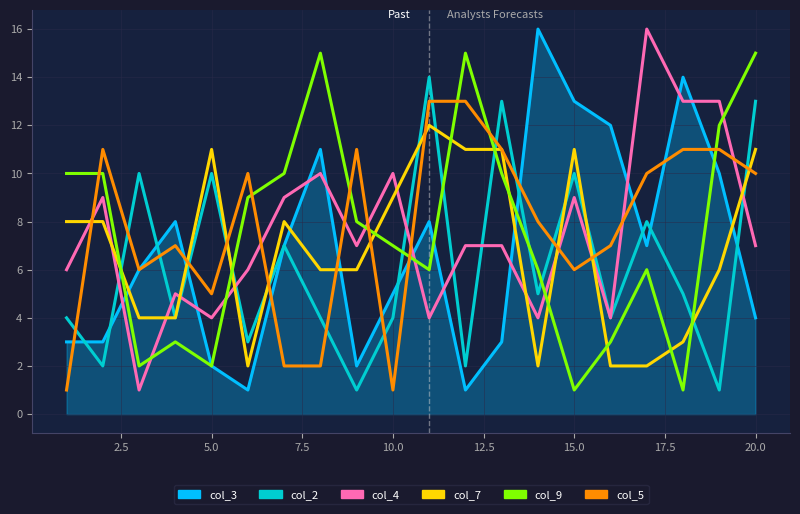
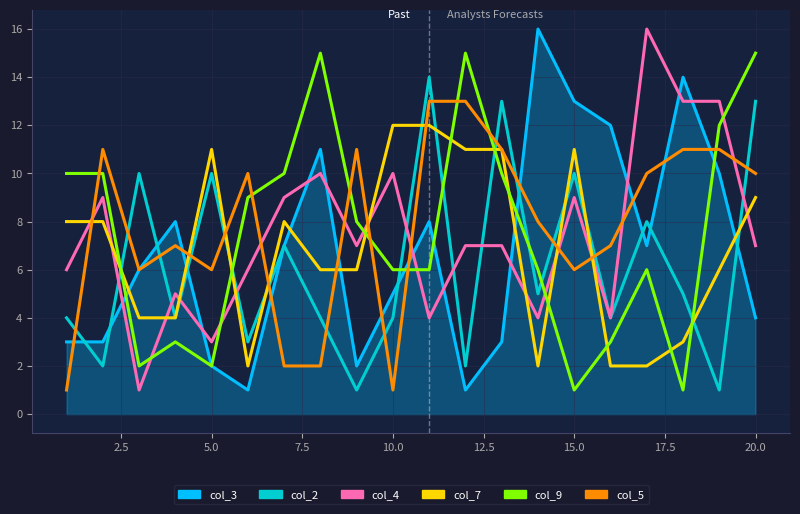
  {
    "col_4": {
-     "5.0": 4,
+     "5.0": 3,
      "10.0": 10,
      "15.0": 9,
      "20.0": 7
    },
    "col_7": {
      "5.0": 11,
-     "10.0": 9,
+     "10.0": 12,
      "15.0": 11,
-     "20.0": 11
+     "20.0": 9
    },
    "col_9": {
-     "10.0": 7,
+     "10.0": 6,
      "15.0": 1,
      "20.0": 15
    },
    "col_5": {
-     "5.0": 5,
+     "5.0": 6,
      "10.0": 1,
      "15.0": 6,
      "20.0": 10
    }
  }
